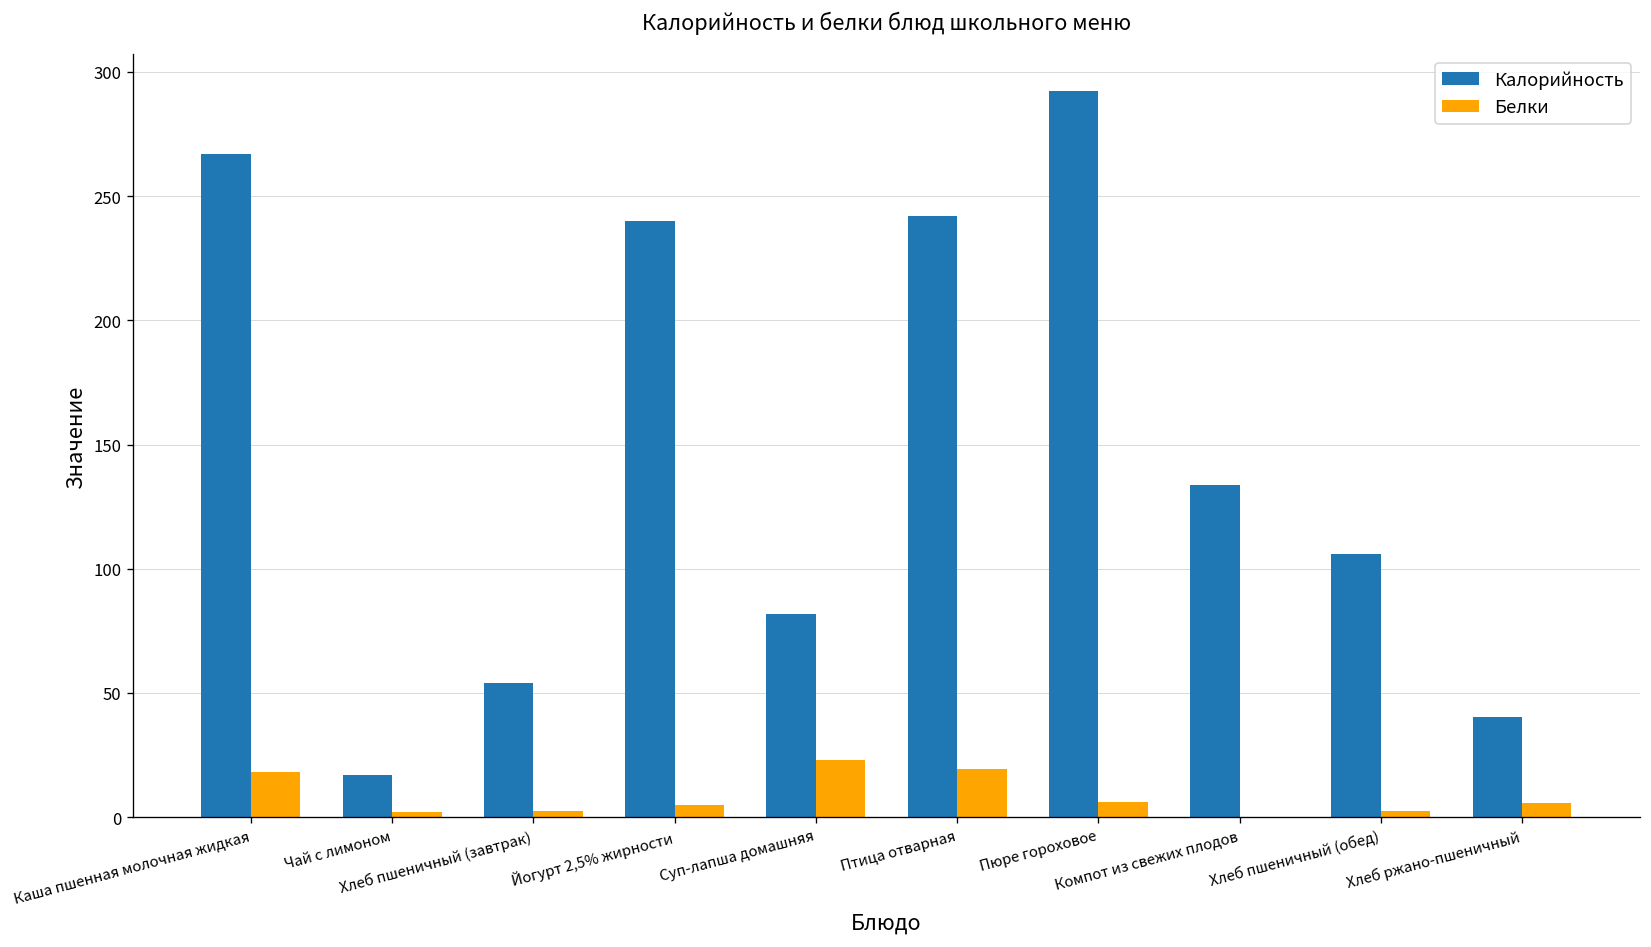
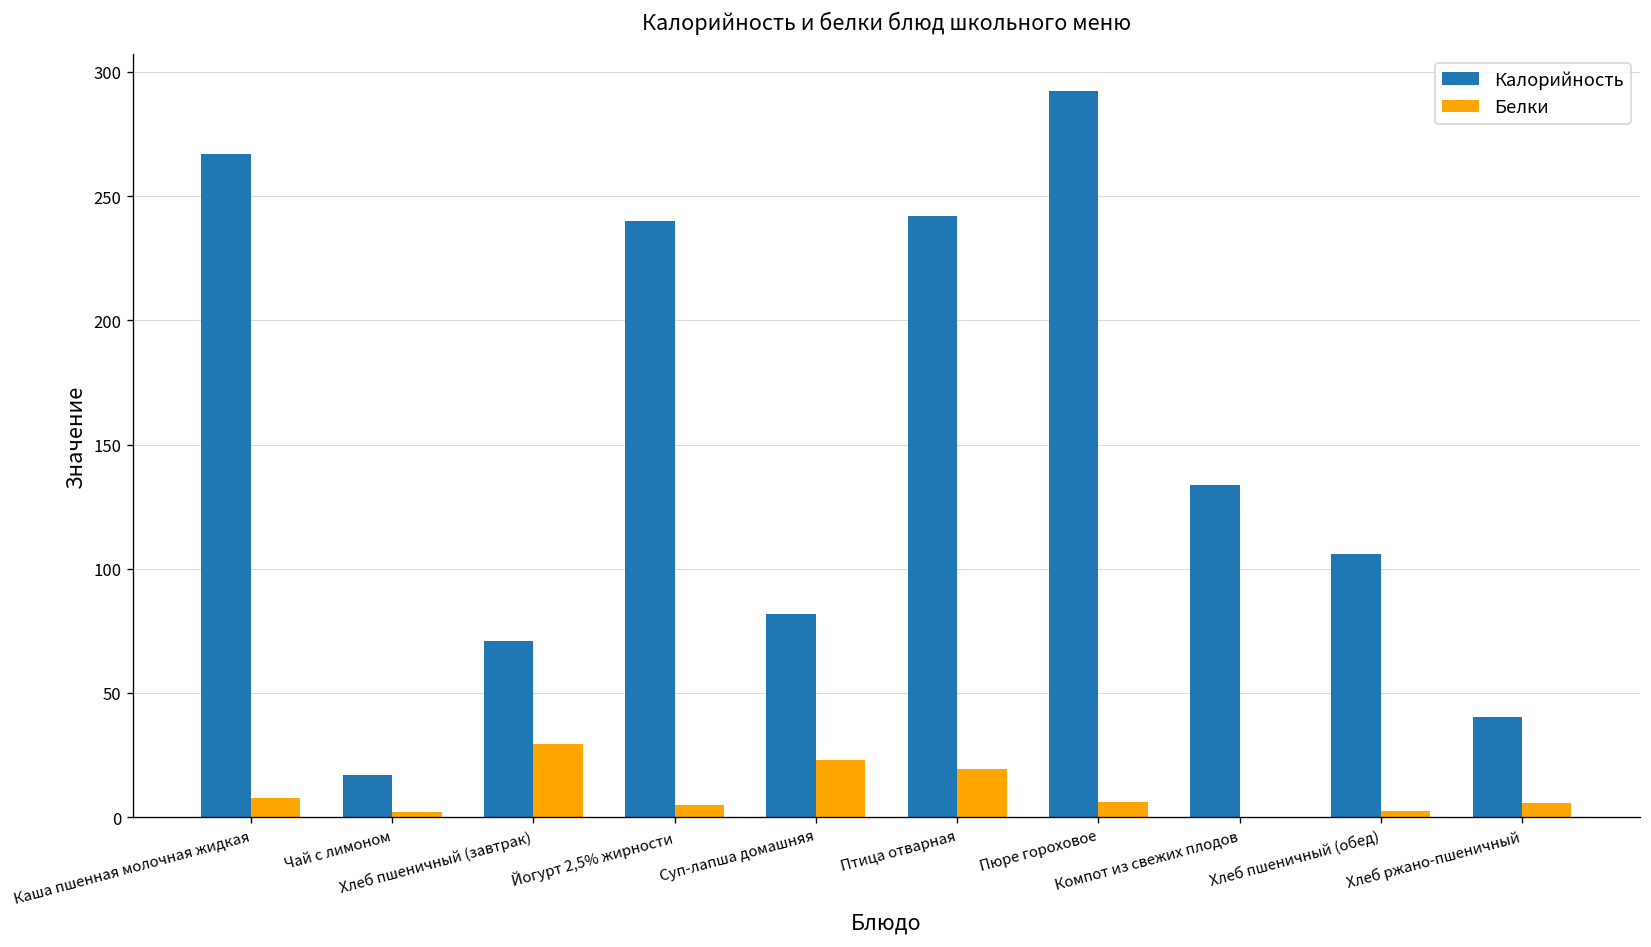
  {
    "Калорийность": {
      "Каша пшенная молочная жидкая": 267,
      "Чай с лимоном": 17,
-     "Хлеб пшеничный (завтрак)": 54,
+     "Хлеб пшеничный (завтрак)": 71,
      "Йогурт 2,5% жирности": 240,
      "Суп-лапша домашняя": 82,
      "Птица отварная": 242,
      "Пюре гороховое": 293,
      "Компот из свежих плодов": 134,
      "Хлеб пшеничный (обед)": 106,
      "Хлеб ржано-пшеничный": 40
    },
    "Белки": {
-     "Каша пшенная молочная жидкая": 18,
+     "Каша пшенная молочная жидкая": 8,
      "Чай с лимоном": 2,
-     "Хлеб пшеничный (завтрак)": 2,
+     "Хлеб пшеничный (завтрак)": 29,
      "Йогурт 2,5% жирности": 5,
      "Суп-лапша домашняя": 23,
      "Птица отварная": 19,
      "Пюре гороховое": 6,
      "Хлеб пшеничный (обед)": 2,
      "Хлеб ржано-пшеничный": 6
    }
  }
